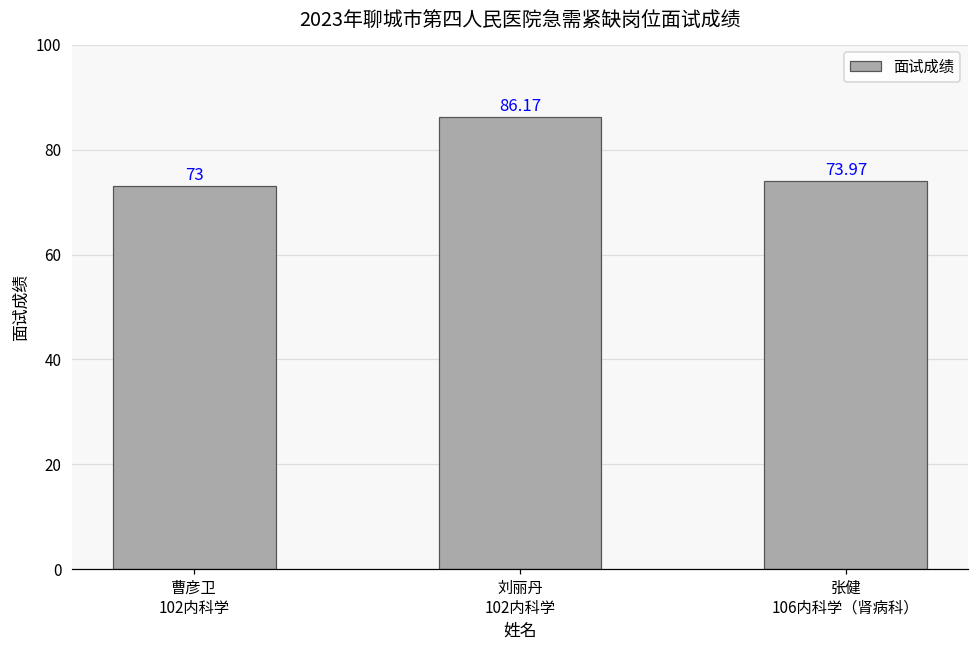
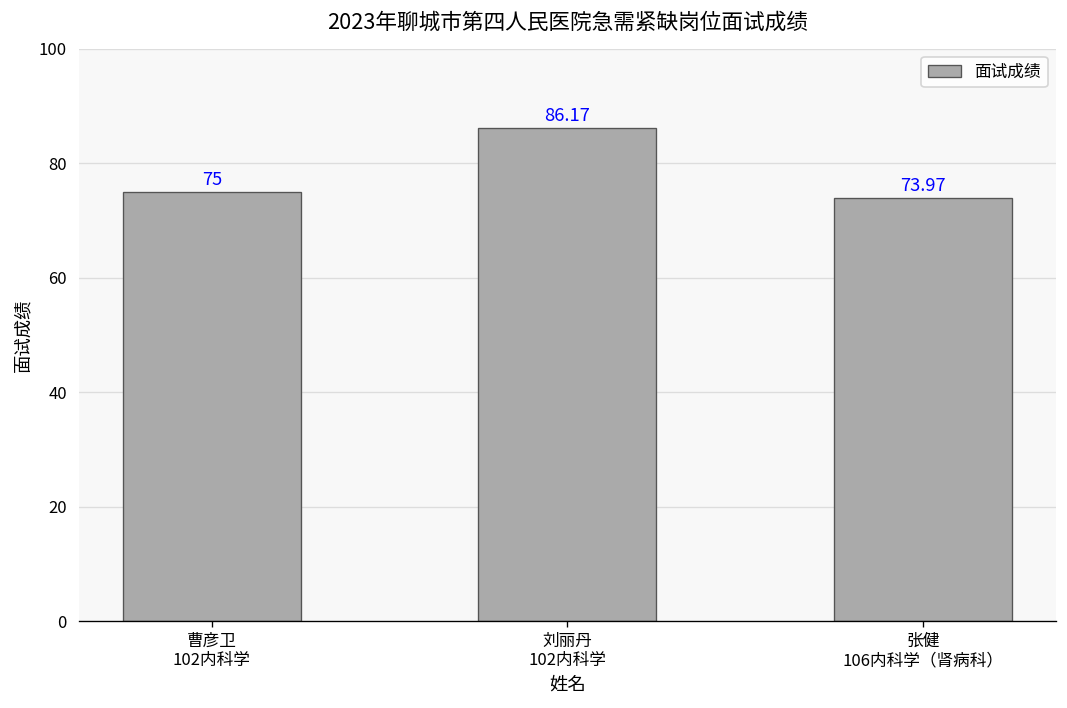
  {
-   "曹彦卫 102内科学": 73,
+   "曹彦卫 102内科学": 75,
    "刘丽丹 102内科学": 86.17,
    "张健 106内科学（肾病科）": 73.97
  }
